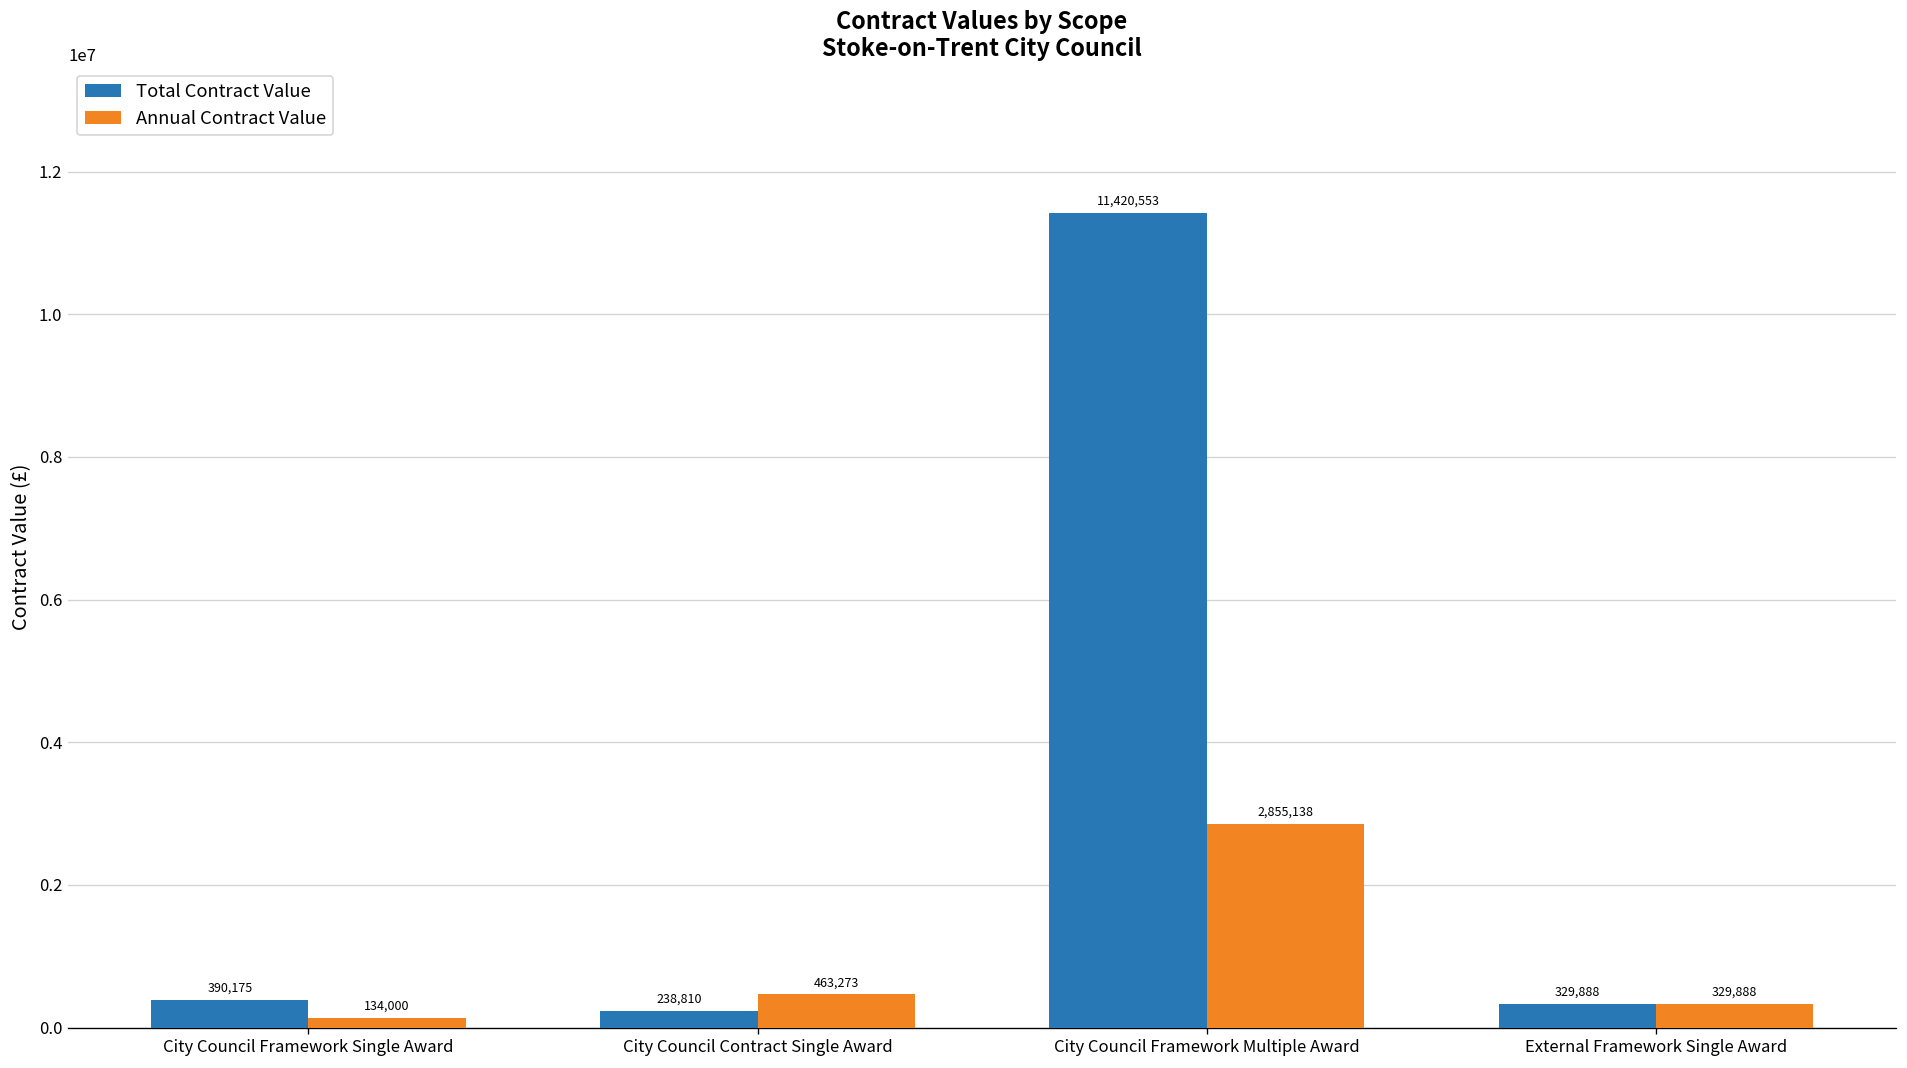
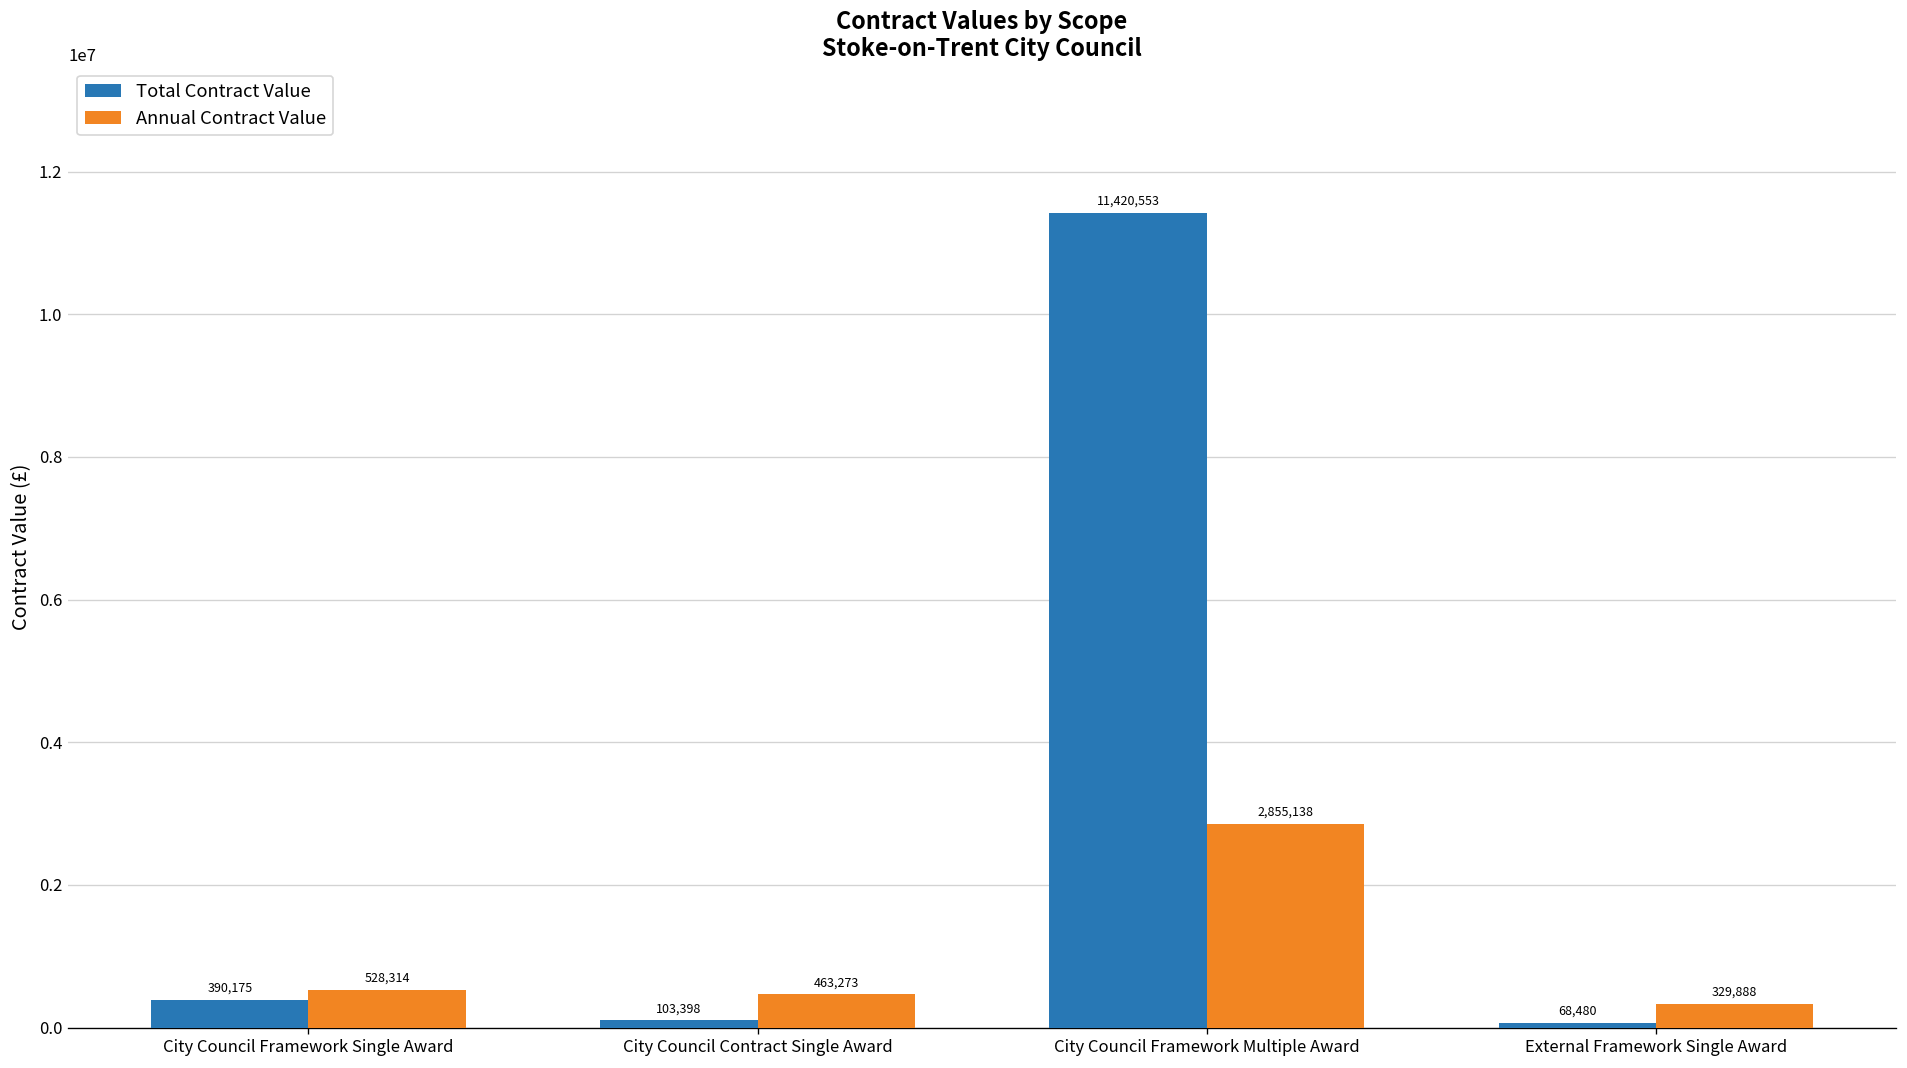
  {
    "Total Contract Value": {
      "City Council Framework Single Award": "390,175",
-     "City Council Contract Single Award": "238,810",
+     "City Council Contract Single Award": "103,398",
      "City Council Framework Multiple Award": "11,420,553",
-     "External Framework Single Award": "329,888"
+     "External Framework Single Award": "68,480"
    },
    "Annual Contract Value": {
-     "City Council Framework Single Award": "134,000",
+     "City Council Framework Single Award": "528,314",
      "City Council Contract Single Award": "463,273",
      "City Council Framework Multiple Award": "2,855,138",
      "External Framework Single Award": "329,888"
    }
  }
